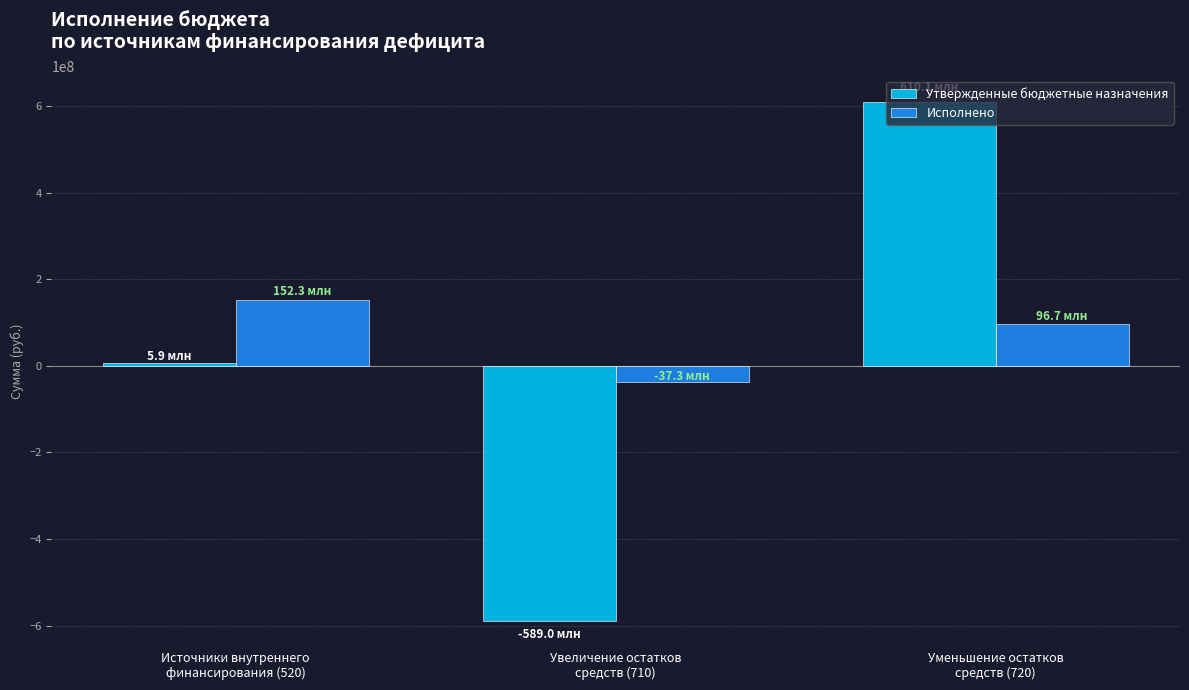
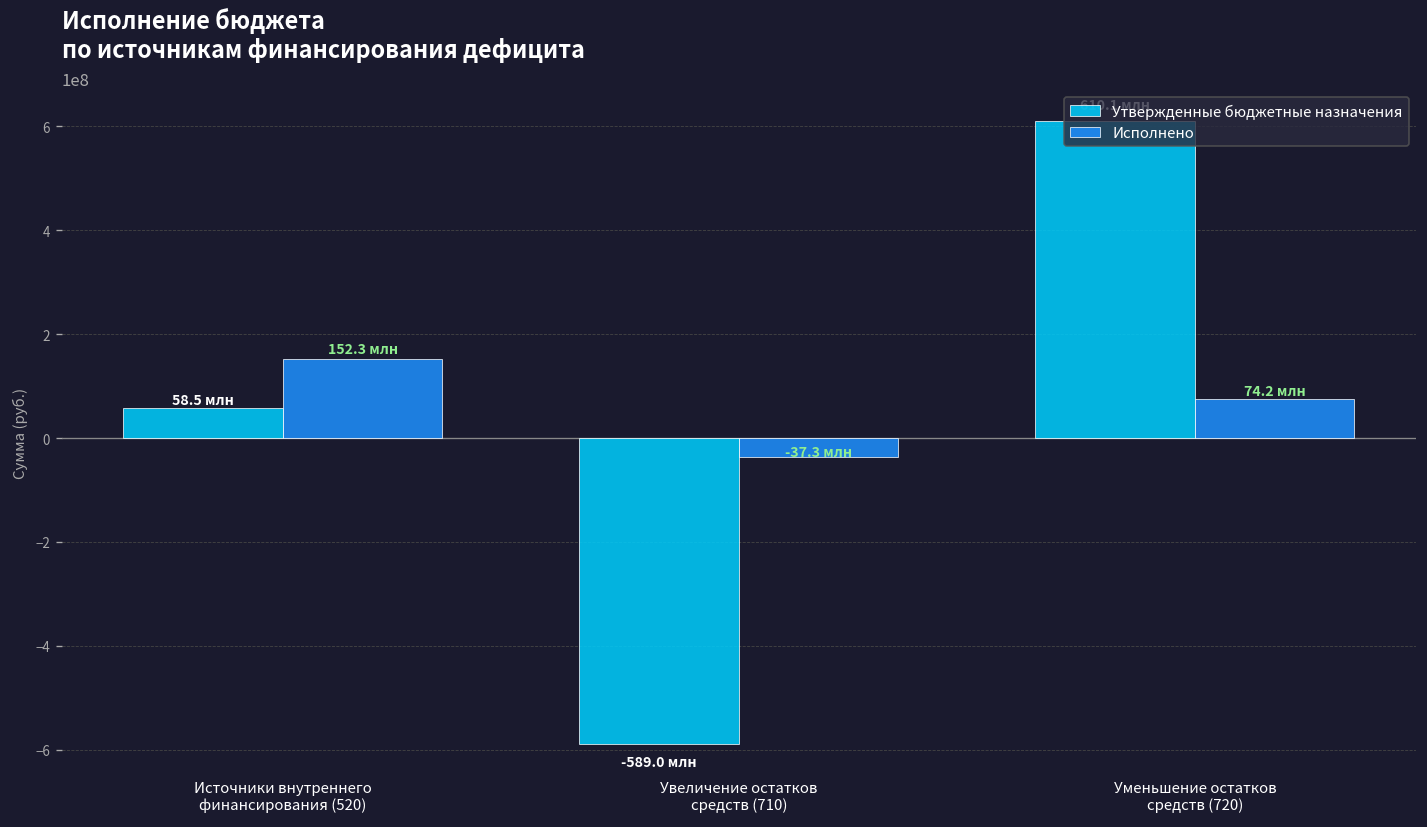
  {
    "Утвержденные бюджетные назначения": {
-     "Источники внутреннего финансирования (520)": 5.9
+     "Источники внутреннего финансирования (520)": 58.5
    },
    "Исполнено": {
-     "Уменьшение остатков средств (720)": 96.7
+     "Уменьшение остатков средств (720)": 74.2
    }
  }
